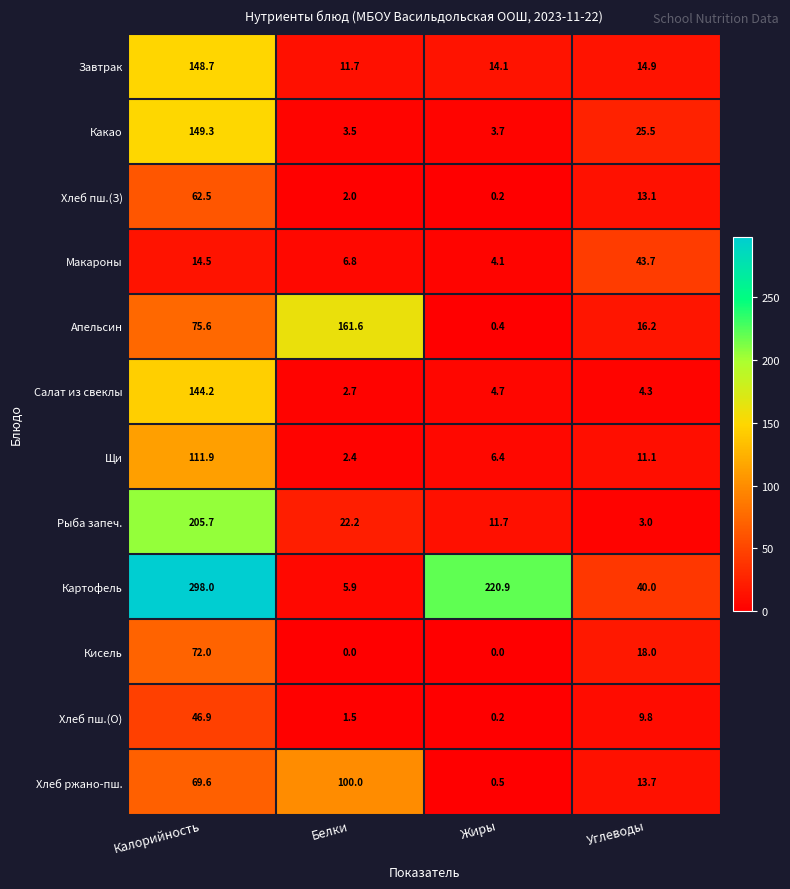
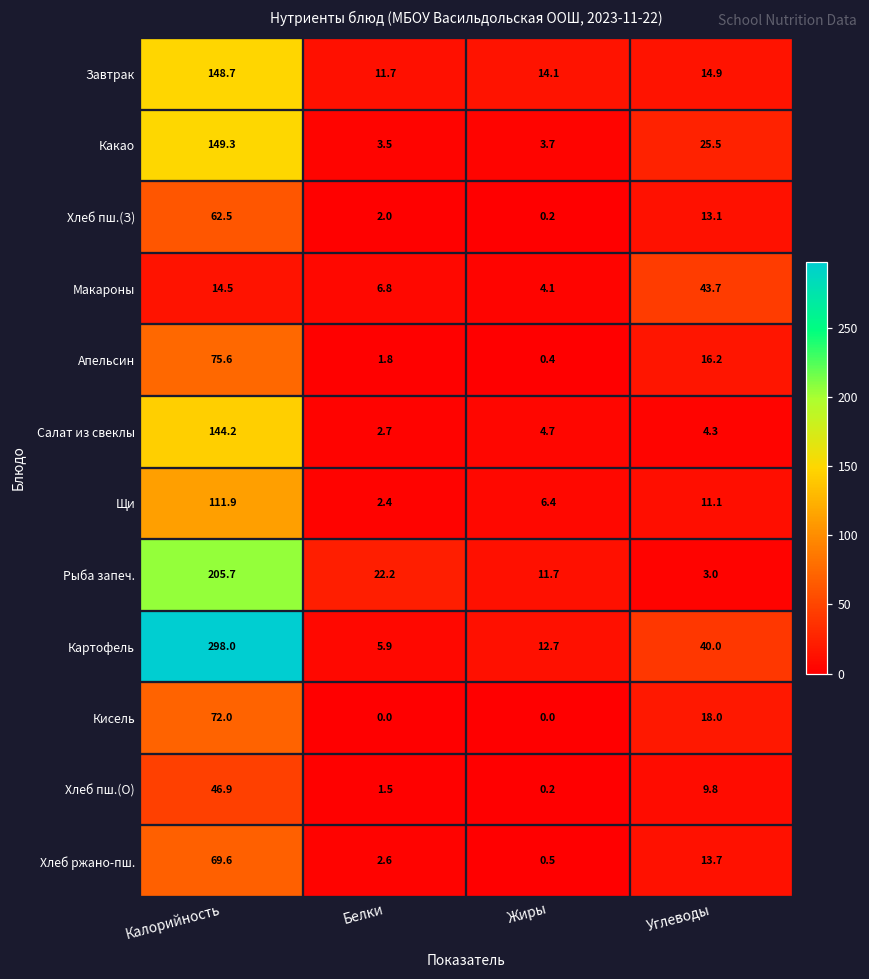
  {
    "Завтрак": {
      "Калорийность": 148.7,
      "Белки": 11.7,
      "Жиры": 14.1,
      "Углеводы": 14.9
    },
    "Какао": {
      "Калорийность": 149.3,
      "Белки": 3.5,
      "Жиры": 3.7,
      "Углеводы": 25.5
    },
    "Хлеб пш.(З)": {
      "Калорийность": 62.5,
      "Белки": 2.0,
      "Жиры": 0.2,
      "Углеводы": 13.1
    },
    "Макароны": {
      "Калорийность": 14.5,
      "Белки": 6.8,
      "Жиры": 4.1,
      "Углеводы": 43.7
    },
    "Апельсин": {
      "Калорийность": 75.6,
-     "Белки": 161.6,
+     "Белки": 1.8,
      "Жиры": 0.4,
      "Углеводы": 16.2
    },
    "Салат из свеклы": {
      "Калорийность": 144.2,
      "Белки": 2.7,
      "Жиры": 4.7,
      "Углеводы": 4.3
    },
    "Щи": {
      "Калорийность": 111.9,
      "Белки": 2.4,
      "Жиры": 6.4,
      "Углеводы": 11.1
    },
    "Рыба запеч.": {
      "Калорийность": 205.7,
      "Белки": 22.2,
      "Жиры": 11.7,
      "Углеводы": 3.0
    },
    "Картофель": {
      "Калорийность": 298.0,
      "Белки": 5.9,
-     "Жиры": 220.9,
+     "Жиры": 12.7,
      "Углеводы": 40.0
    },
    "Кисель": {
      "Калорийность": 72.0,
      "Белки": 0.0,
      "Жиры": 0.0,
      "Углеводы": 18.0
    },
    "Хлеб пш.(О)": {
      "Калорийность": 46.9,
      "Белки": 1.5,
      "Жиры": 0.2,
      "Углеводы": 9.8
    },
    "Хлеб ржано-пш.": {
      "Калорийность": 69.6,
-     "Белки": 100.0,
+     "Белки": 2.6,
      "Жиры": 0.5,
      "Углеводы": 13.7
    }
  }
